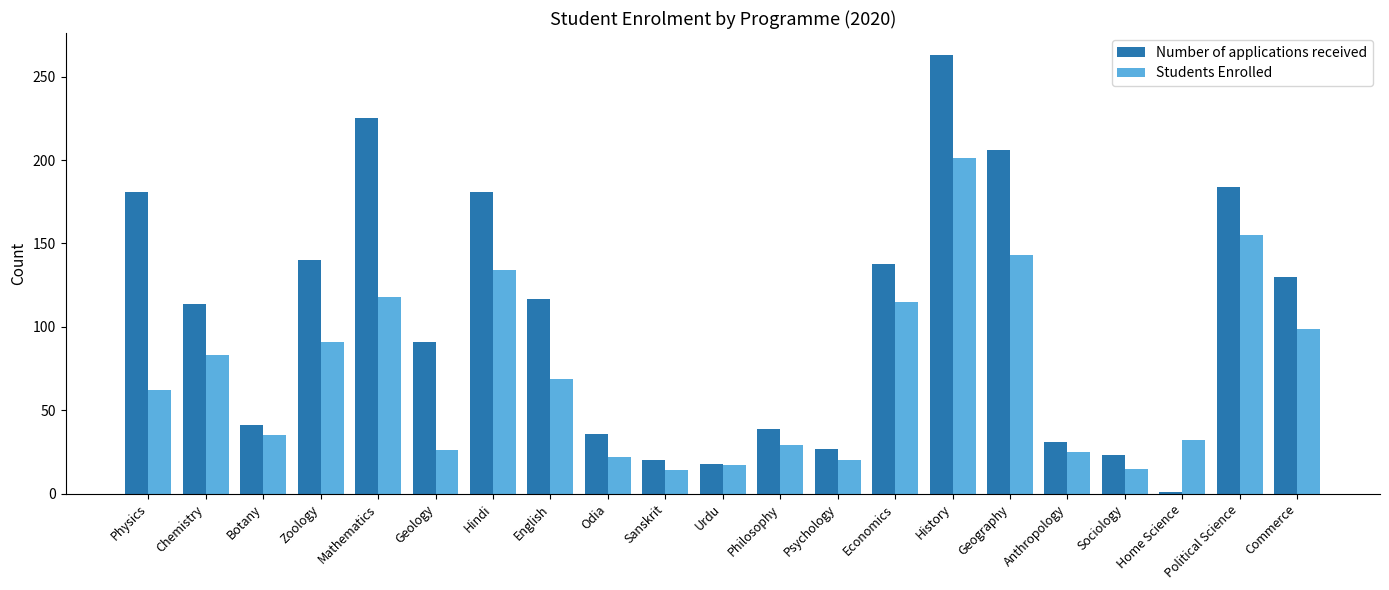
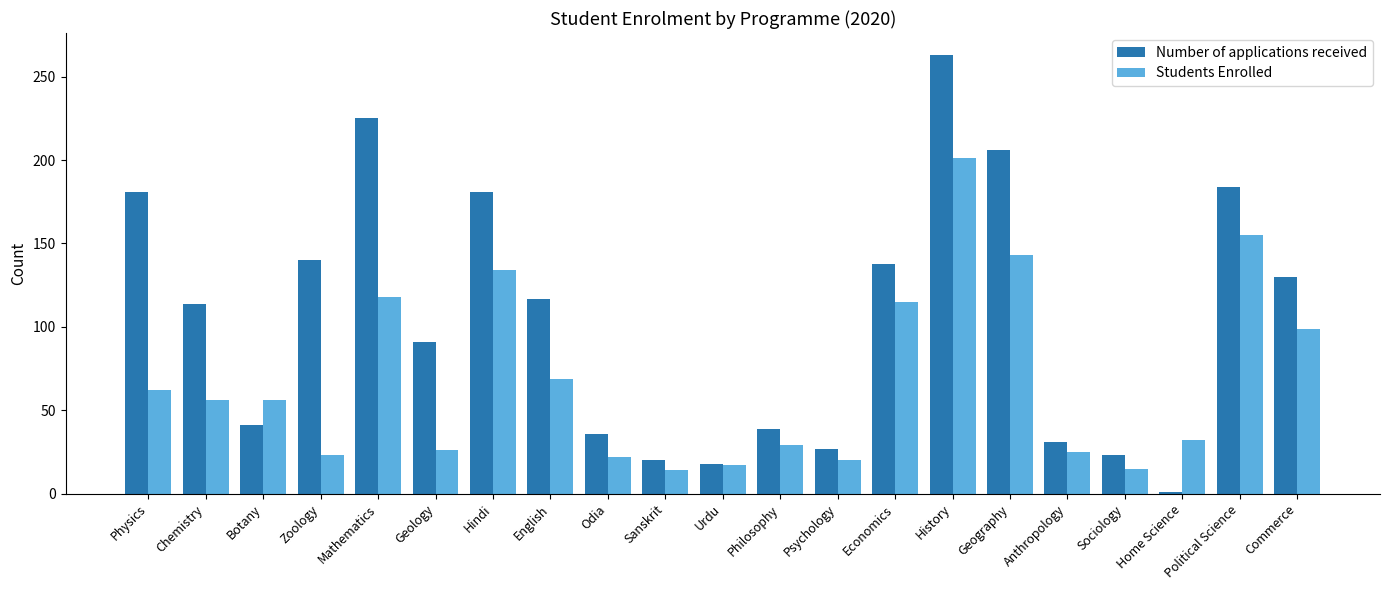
  {
    "Number of applications received": {
      "Physics": 181,
      "Chemistry": 114,
      "Botany": 41,
      "Zoology": 140,
      "Mathematics": 225,
      "Geology": 91,
      "Hindi": 181,
      "English": 117,
      "Odia": 36,
      "Sanskrit": 20,
      "Urdu": 18,
      "Philosophy": 39,
      "Psychology": 27,
      "Economics": 138,
      "History": 263,
      "Geography": 206,
      "Anthropology": 31,
      "Sociology": 23,
      "Political Science": 184,
      "Commerce": 130
    },
    "Students Enrolled": {
      "Physics": 62,
-     "Chemistry": 83,
-     "Botany": 35,
-     "Zoology": 91,
+     "Chemistry": 56,
+     "Botany": 56,
+     "Zoology": 23,
      "Mathematics": 118,
      "Geology": 26,
      "Hindi": 134,
      "English": 69,
      "Odia": 22,
      "Sanskrit": 14,
      "Urdu": 17,
      "Philosophy": 29,
      "Psychology": 20,
      "Economics": 115,
      "History": 201,
      "Geography": 143,
      "Anthropology": 25,
      "Sociology": 15,
      "Home Science": 32,
      "Political Science": 155,
      "Commerce": 99
    }
  }
